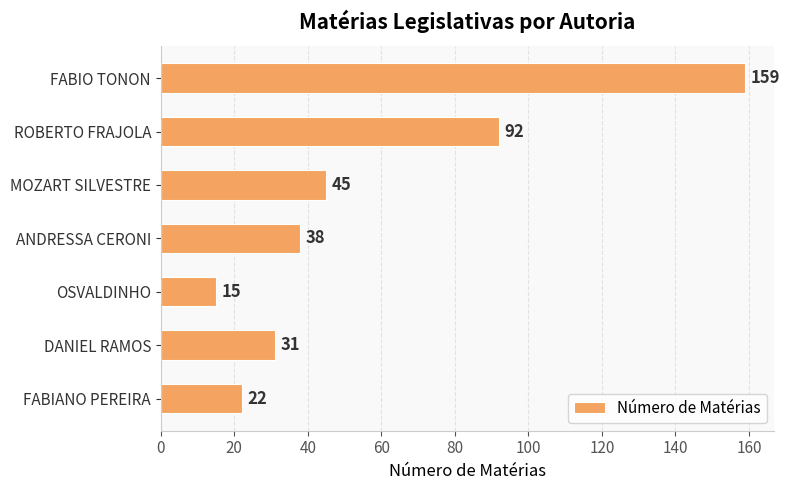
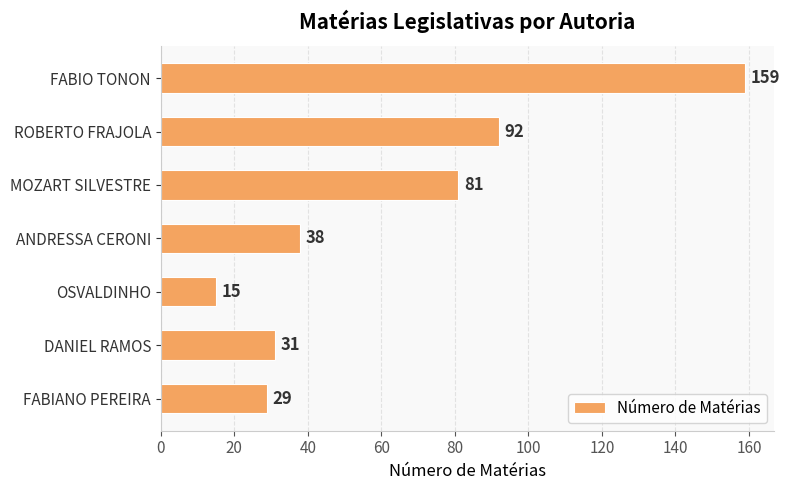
  {
    "FABIO TONON": 159,
    "ROBERTO FRAJOLA": 92,
-   "MOZART SILVESTRE": 45,
+   "MOZART SILVESTRE": 81,
    "ANDRESSA CERONI": 38,
    "OSVALDINHO": 15,
    "DANIEL RAMOS": 31,
-   "FABIANO PEREIRA": 22
+   "FABIANO PEREIRA": 29
  }
